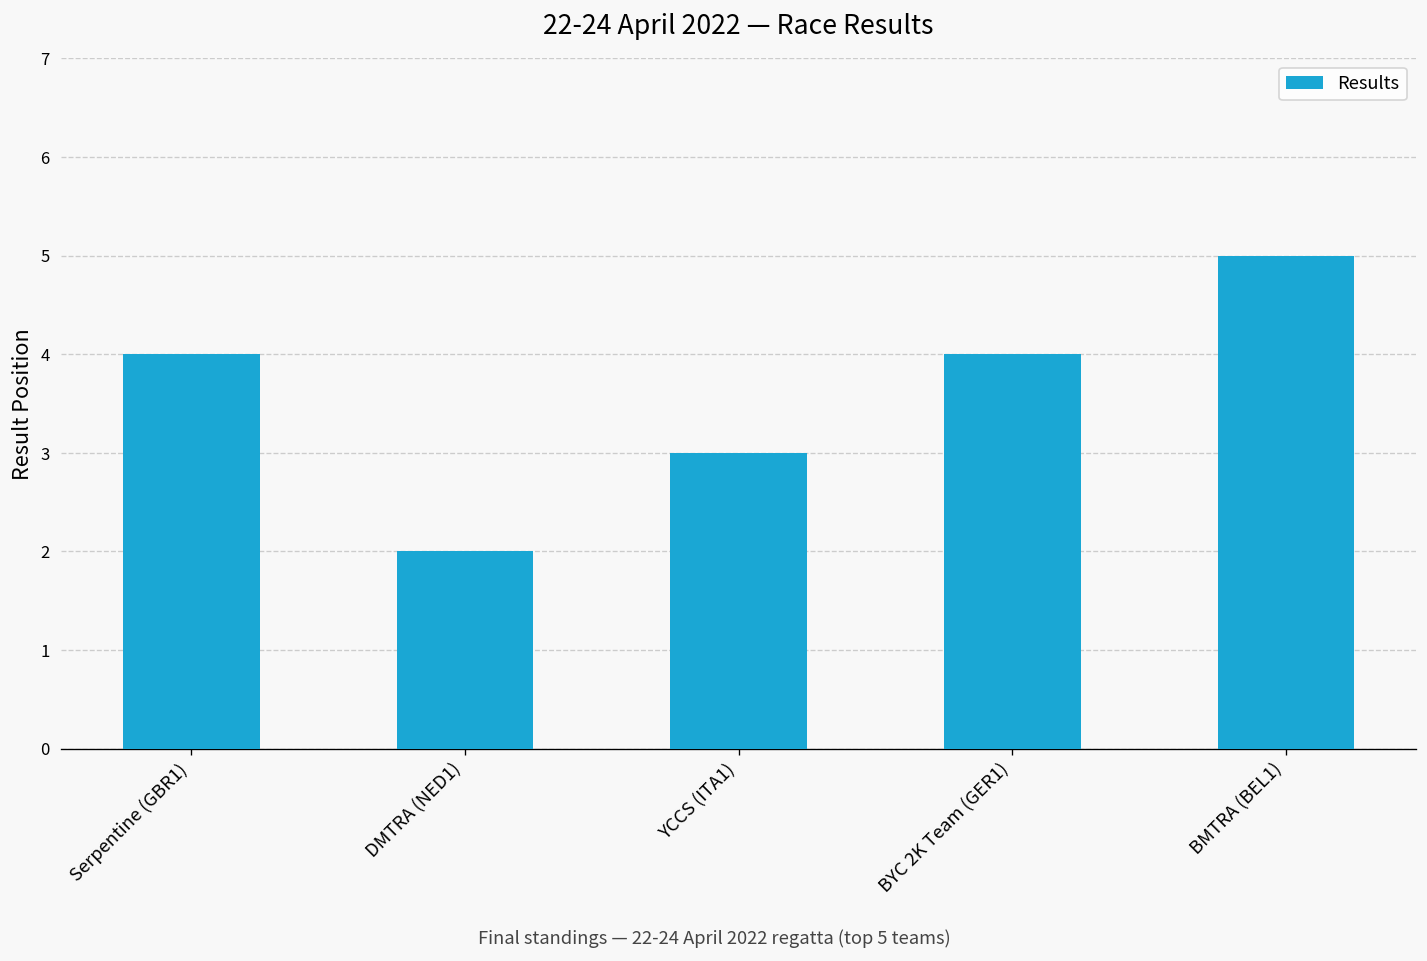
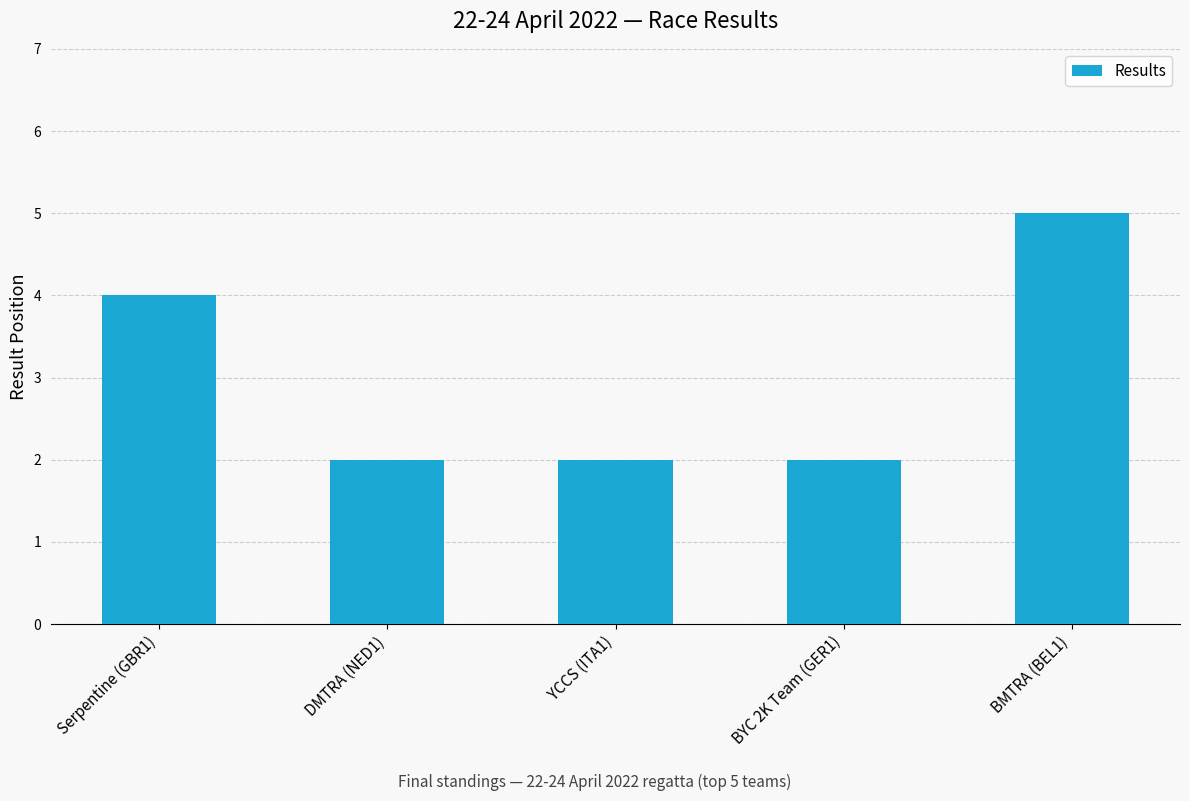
  {
    "Serpentine (GBR1)": 4,
    "DMTRA (NED1)": 2,
-   "YCCS (ITA1)": 3,
-   "BYC 2K Team (GER1)": 4,
+   "YCCS (ITA1)": 2,
+   "BYC 2K Team (GER1)": 2,
    "BMTRA (BEL1)": 5
  }
